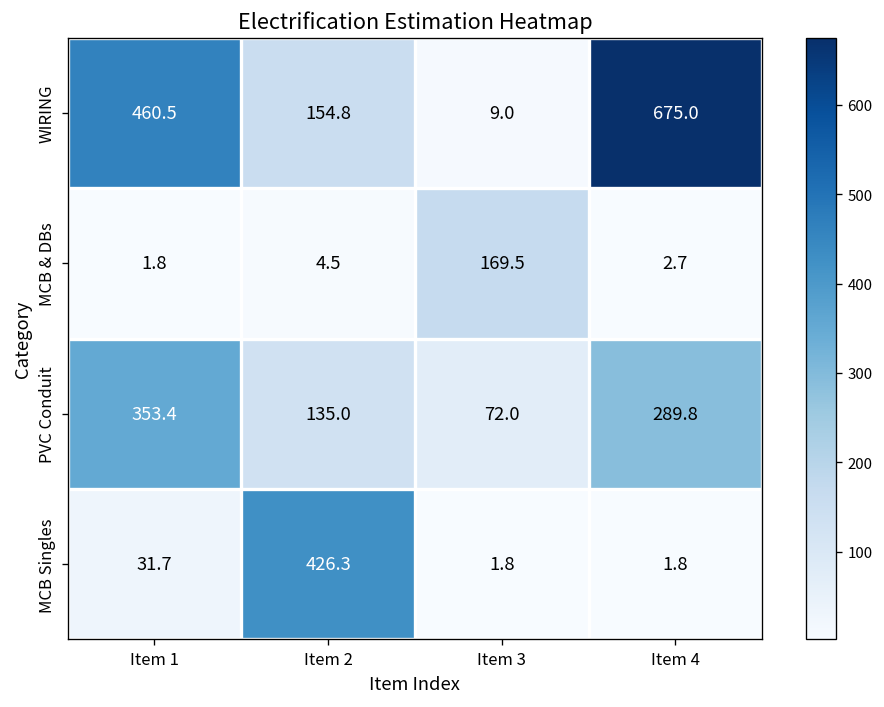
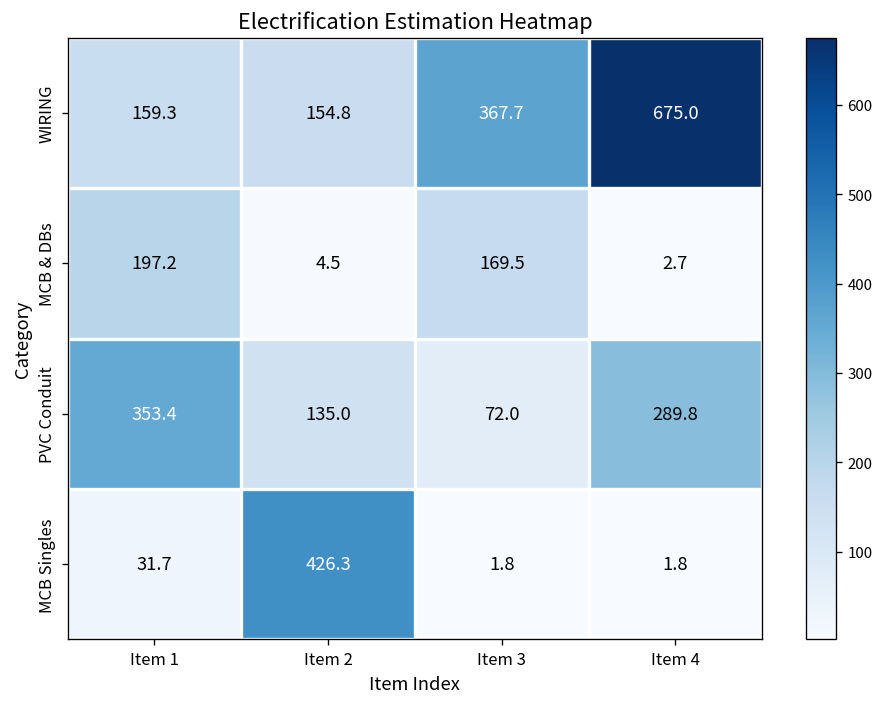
  {
    "WIRING": {
-     "Item 1": 460.5,
+     "Item 1": 159.3,
      "Item 2": 154.8,
-     "Item 3": 9.0,
+     "Item 3": 367.7,
      "Item 4": 675.0
    },
    "MCB & DBs": {
-     "Item 1": 1.8,
+     "Item 1": 197.2,
      "Item 2": 4.5,
      "Item 3": 169.5,
      "Item 4": 2.7
    },
    "PVC Conduit": {
      "Item 1": 353.4,
      "Item 2": 135.0,
      "Item 3": 72.0,
      "Item 4": 289.8
    },
    "MCB Singles": {
      "Item 1": 31.7,
      "Item 2": 426.3,
      "Item 3": 1.8,
      "Item 4": 1.8
    }
  }
